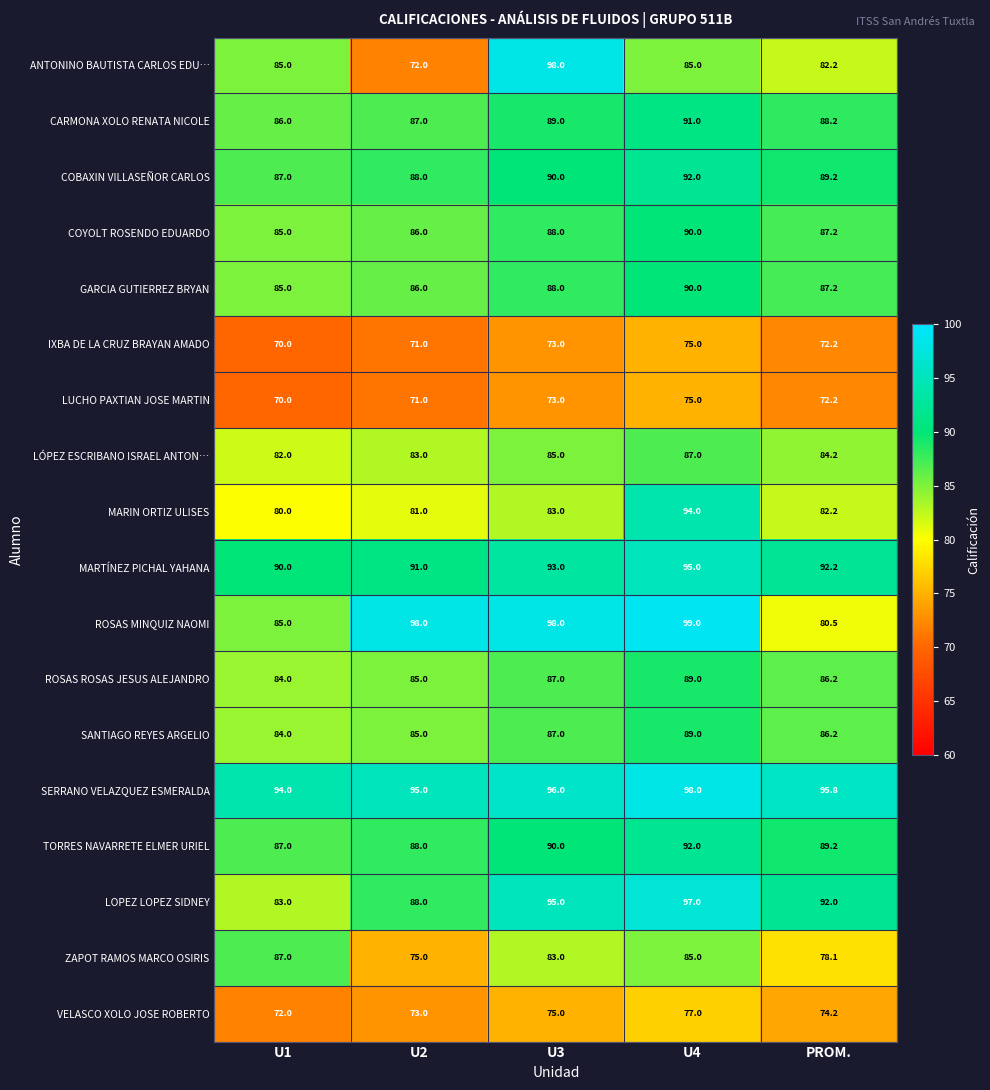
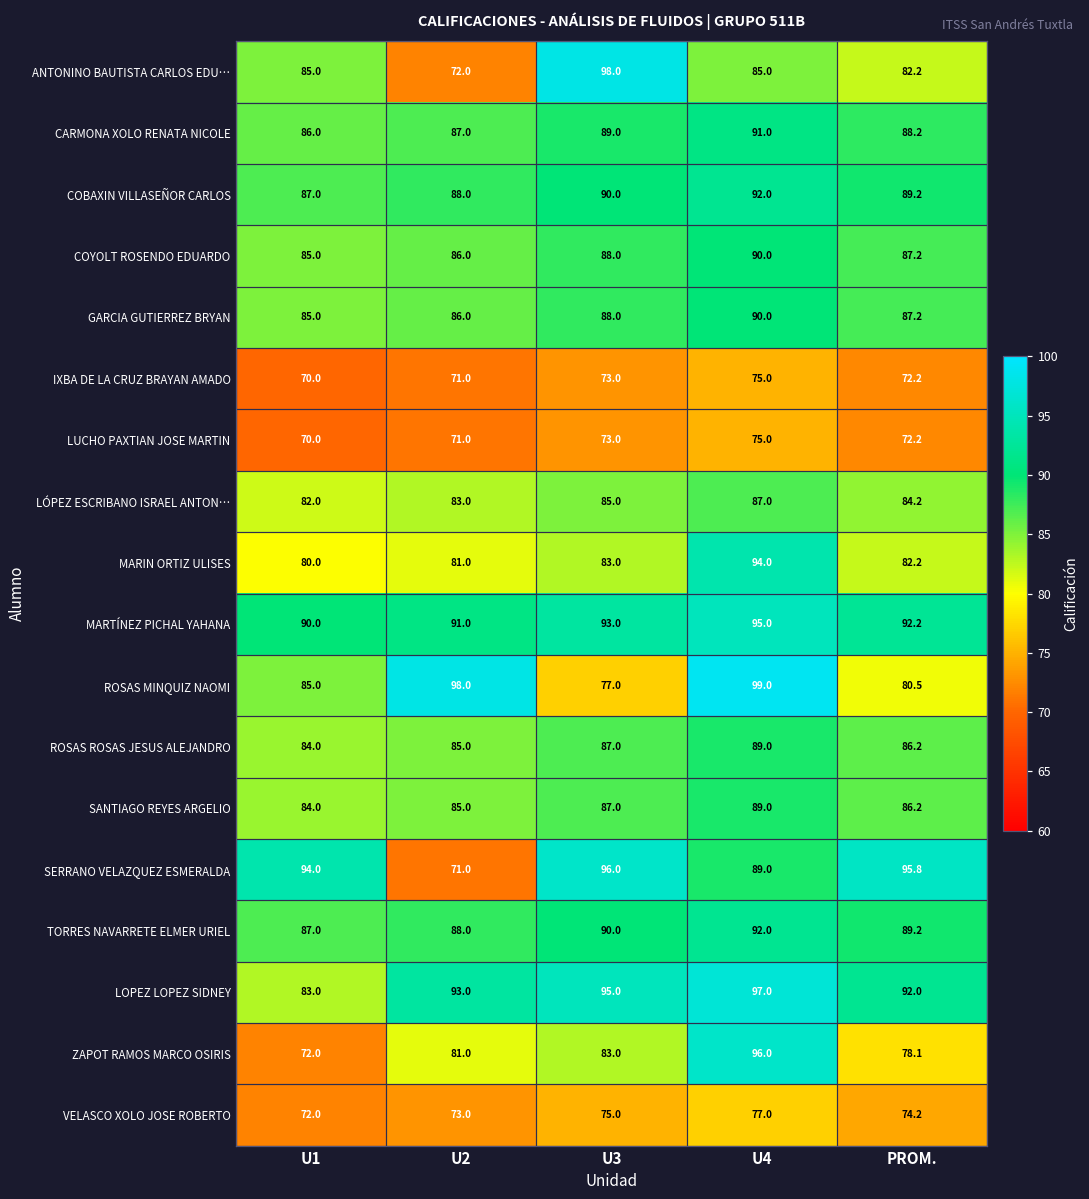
  {
    "ANTONINO BAUTISTA CARLOS EDU…": {
      "U1": 85.0,
      "U2": 72.0,
      "U3": 98.0,
      "U4": 85.0,
      "PROM.": 82.2
    },
    "CARMONA XOLO RENATA NICOLE": {
      "U1": 86.0,
      "U2": 87.0,
      "U3": 89.0,
      "U4": 91.0,
      "PROM.": 88.2
    },
    "COBAXIN VILLASEÑOR CARLOS": {
      "U1": 87.0,
      "U2": 88.0,
      "U3": 90.0,
      "U4": 92.0,
      "PROM.": 89.2
    },
    "COYOLT ROSENDO EDUARDO": {
      "U1": 85.0,
      "U2": 86.0,
      "U3": 88.0,
      "U4": 90.0,
      "PROM.": 87.2
    },
    "GARCIA GUTIERREZ BRYAN": {
      "U1": 85.0,
      "U2": 86.0,
      "U3": 88.0,
      "U4": 90.0,
      "PROM.": 87.2
    },
    "IXBA DE LA CRUZ BRAYAN AMADO": {
      "U1": 70.0,
      "U2": 71.0,
      "U3": 73.0,
      "U4": 75.0,
      "PROM.": 72.2
    },
    "LUCHO PAXTIAN JOSE MARTIN": {
      "U1": 70.0,
      "U2": 71.0,
      "U3": 73.0,
      "U4": 75.0,
      "PROM.": 72.2
    },
    "LÓPEZ ESCRIBANO ISRAEL ANTON…": {
      "U1": 82.0,
      "U2": 83.0,
      "U3": 85.0,
      "U4": 87.0,
      "PROM.": 84.2
    },
    "MARIN ORTIZ ULISES": {
      "U1": 80.0,
      "U2": 81.0,
      "U3": 83.0,
      "U4": 94.0,
      "PROM.": 82.2
    },
    "MARTÍNEZ PICHAL YAHANA": {
      "U1": 90.0,
      "U2": 91.0,
      "U3": 93.0,
      "U4": 95.0,
      "PROM.": 92.2
    },
    "ROSAS MINQUIZ NAOMI": {
      "U1": 85.0,
      "U2": 98.0,
-     "U3": 98.0,
+     "U3": 77.0,
      "U4": 99.0,
      "PROM.": 80.5
    },
    "ROSAS ROSAS JESUS ALEJANDRO": {
      "U1": 84.0,
      "U2": 85.0,
      "U3": 87.0,
      "U4": 89.0,
      "PROM.": 86.2
    },
    "SANTIAGO REYES ARGELIO": {
      "U1": 84.0,
      "U2": 85.0,
      "U3": 87.0,
      "U4": 89.0,
      "PROM.": 86.2
    },
    "SERRANO VELAZQUEZ ESMERALDA": {
      "U1": 94.0,
-     "U2": 95.0,
+     "U2": 71.0,
      "U3": 96.0,
-     "U4": 98.0,
+     "U4": 89.0,
      "PROM.": 95.8
    },
    "TORRES NAVARRETE ELMER URIEL": {
      "U1": 87.0,
      "U2": 88.0,
      "U3": 90.0,
      "U4": 92.0,
      "PROM.": 89.2
    },
    "LOPEZ LOPEZ SIDNEY": {
      "U1": 83.0,
-     "U2": 88.0,
+     "U2": 93.0,
      "U3": 95.0,
      "U4": 97.0,
      "PROM.": 92.0
    },
    "ZAPOT RAMOS MARCO OSIRIS": {
-     "U1": 87.0,
-     "U2": 75.0,
+     "U1": 72.0,
+     "U2": 81.0,
      "U3": 83.0,
-     "U4": 85.0,
+     "U4": 96.0,
      "PROM.": 78.1
    },
    "VELASCO XOLO JOSE ROBERTO": {
      "U1": 72.0,
      "U2": 73.0,
      "U3": 75.0,
      "U4": 77.0,
      "PROM.": 74.2
    }
  }
